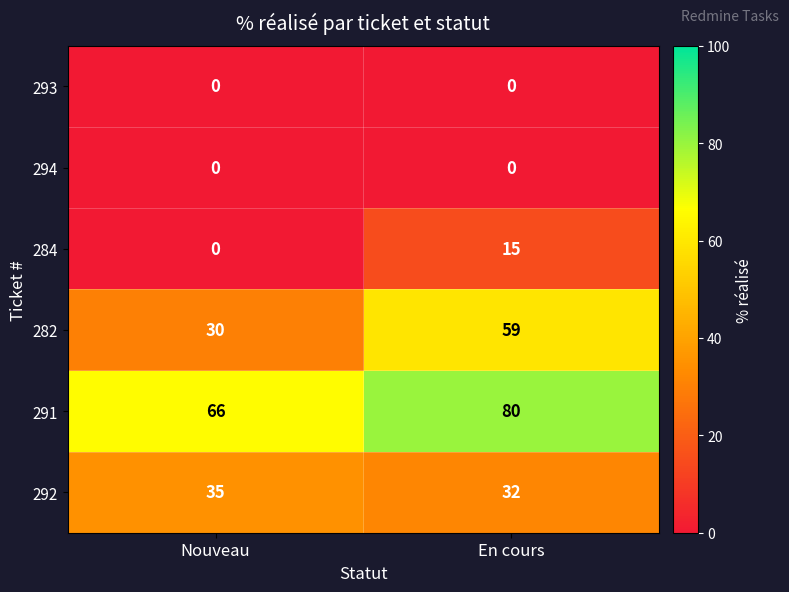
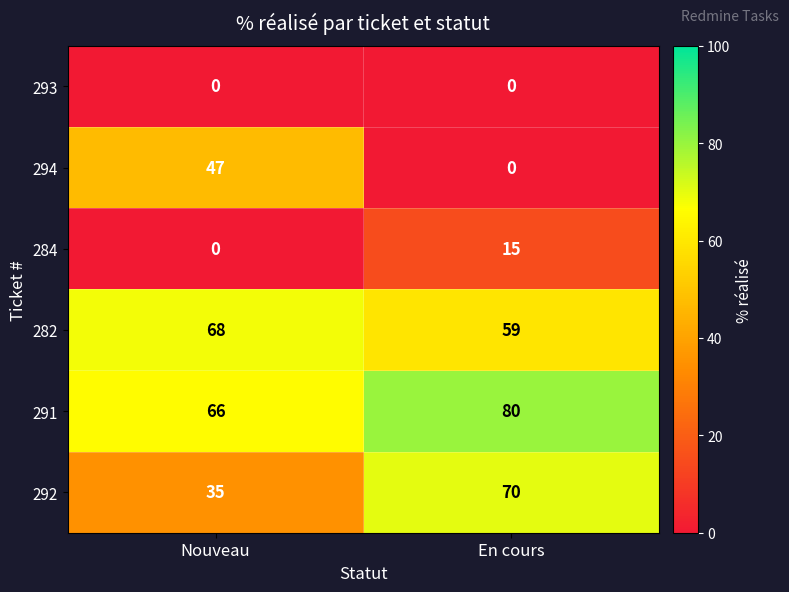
  {
    "293": {
      "Nouveau": 0,
      "En cours": 0
    },
    "294": {
-     "Nouveau": 0,
+     "Nouveau": 47,
      "En cours": 0
    },
    "284": {
      "Nouveau": 0,
      "En cours": 15
    },
    "282": {
-     "Nouveau": 30,
+     "Nouveau": 68,
      "En cours": 59
    },
    "291": {
      "Nouveau": 66,
      "En cours": 80
    },
    "292": {
      "Nouveau": 35,
-     "En cours": 32
+     "En cours": 70
    }
  }
